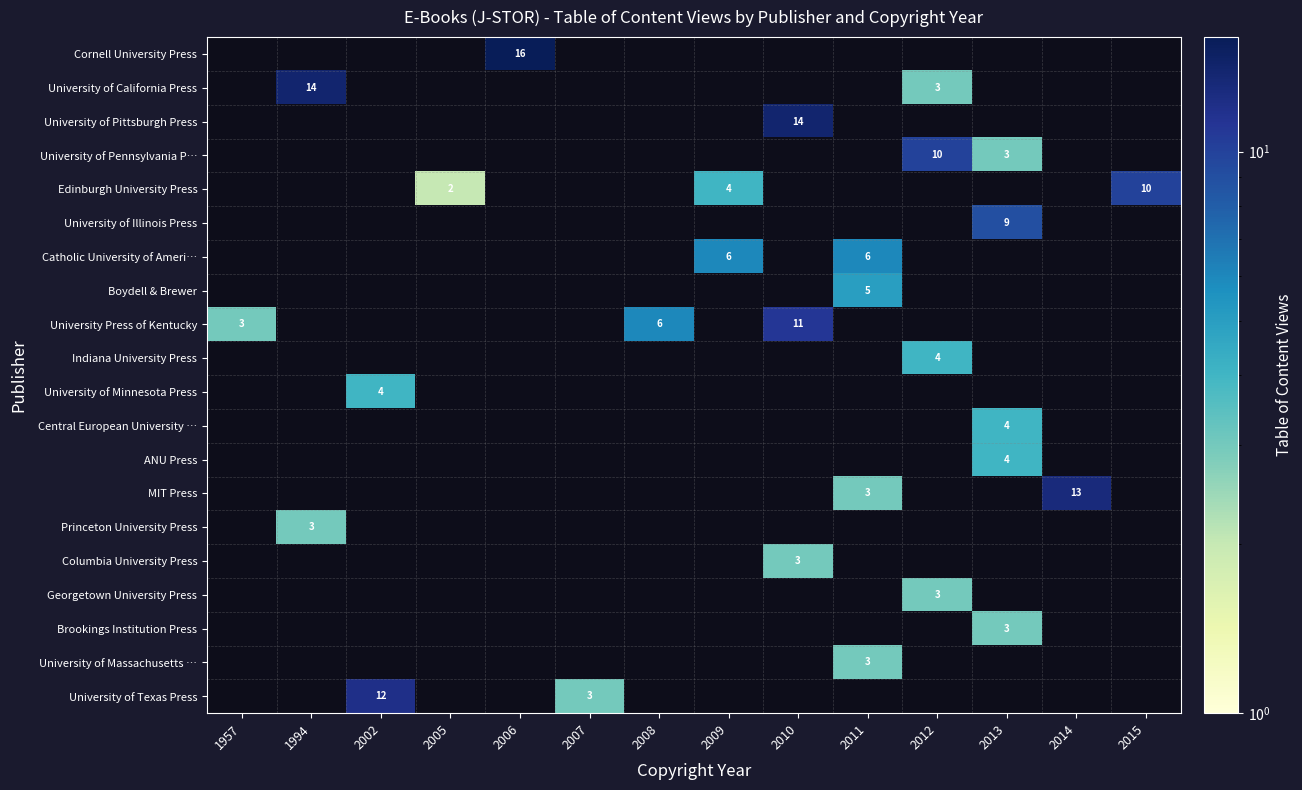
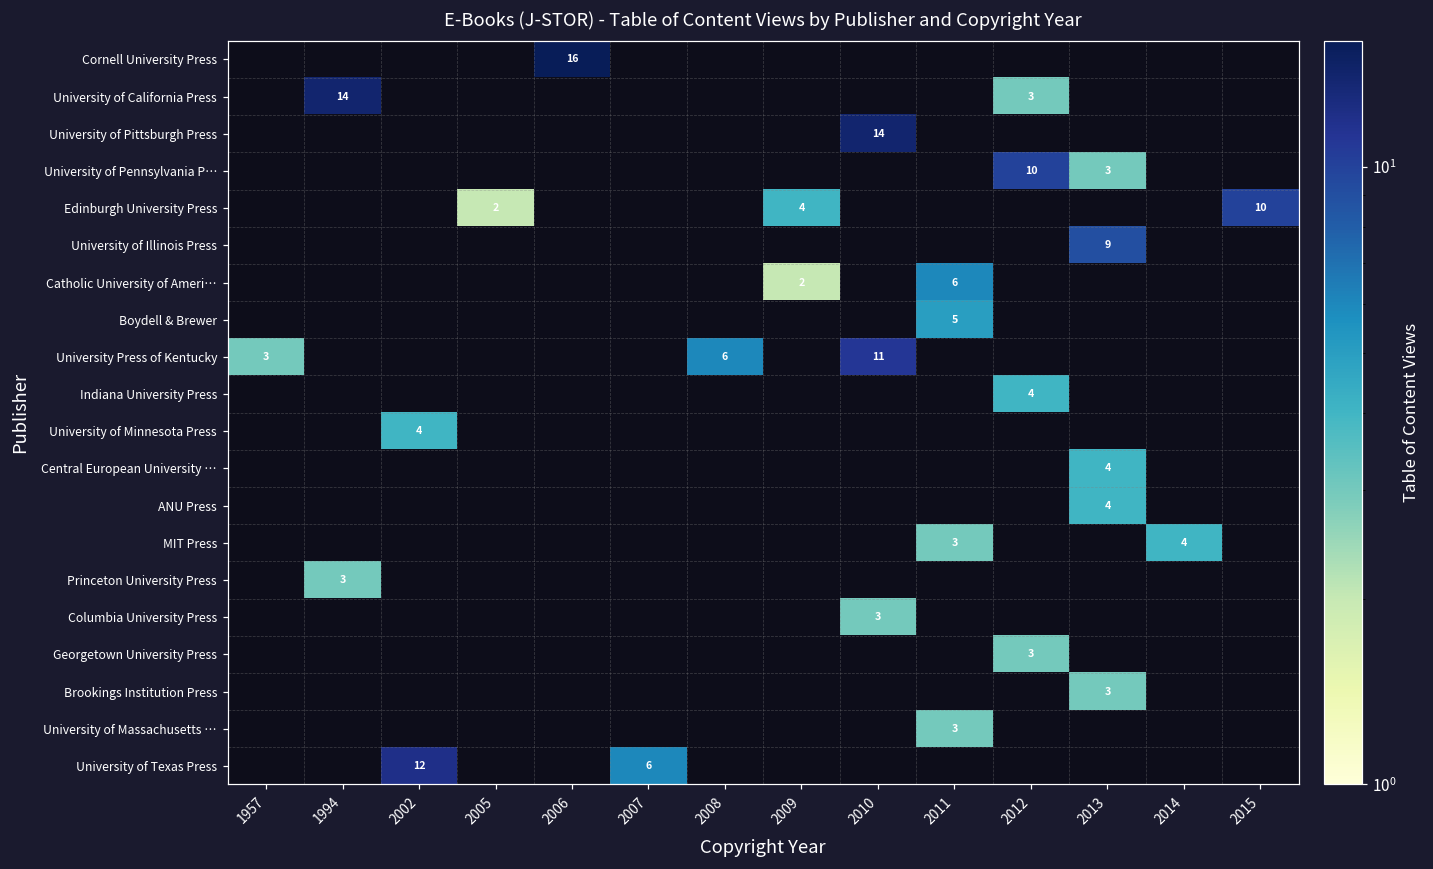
  {
    "Cornell University Press": {
      "2006": 16
    },
    "University of California Press": {
      "1994": 14,
      "2012": 3
    },
    "University of Pittsburgh Press": {
      "2010": 14
    },
    "University of Pennsylvania P…": {
      "2012": 10,
      "2013": 3
    },
    "Edinburgh University Press": {
      "2005": 2,
      "2009": 4,
      "2015": 10
    },
    "University of Illinois Press": {
      "2013": 9
    },
    "Catholic University of Ameri…": {
-     "2009": 6,
+     "2009": 2,
      "2011": 6
    },
    "Boydell & Brewer": {
      "2011": 5
    },
    "University Press of Kentucky": {
      "1957": 3,
      "2008": 6,
      "2010": 11
    },
    "Indiana University Press": {
      "2012": 4
    },
    "University of Minnesota Press": {
      "2002": 4
    },
    "Central European University …": {
      "2013": 4
    },
    "ANU Press": {
      "2013": 4
    },
    "MIT Press": {
      "2011": 3,
-     "2014": 13
+     "2014": 4
    },
    "Princeton University Press": {
      "1994": 3
    },
    "Columbia University Press": {
      "2010": 3
    },
    "Georgetown University Press": {
      "2012": 3
    },
    "Brookings Institution Press": {
      "2013": 3
    },
    "University of Massachusetts …": {
      "2011": 3
    },
    "University of Texas Press": {
      "2002": 12,
-     "2007": 3
+     "2007": 6
    }
  }
